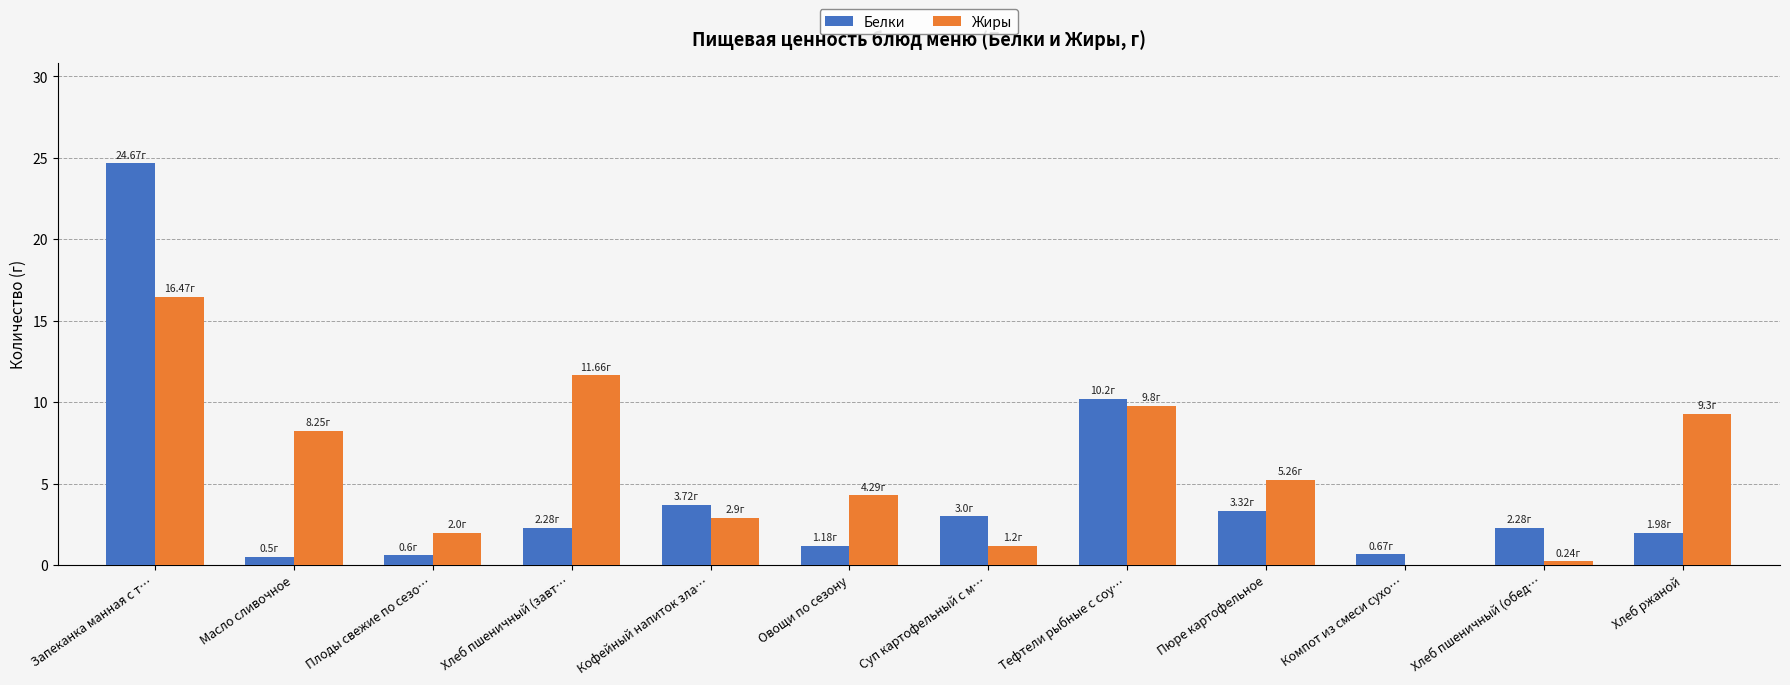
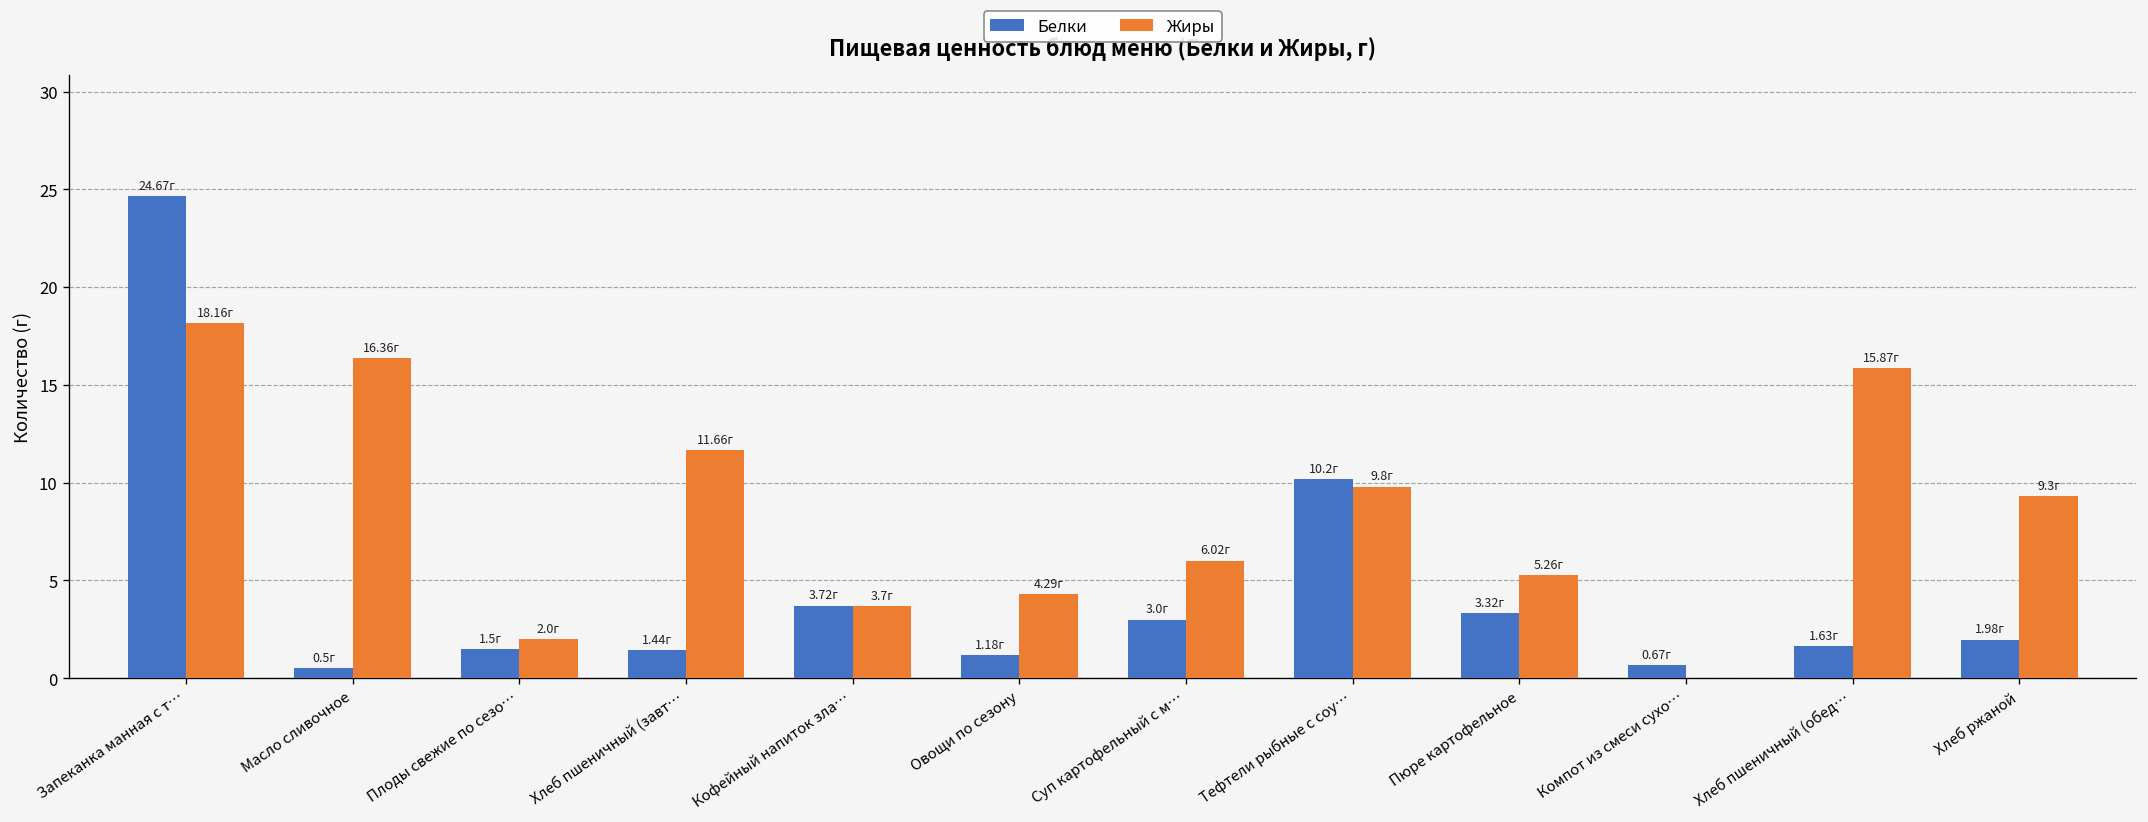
  {
    "Белки": {
      "Запеканка манная с т…": "24.67г",
      "Масло сливочное": "0.5г",
-     "Плоды свежие по сезо…": "0.6г",
-     "Хлеб пшеничный (завт…": "2.28г",
+     "Плоды свежие по сезо…": "1.5г",
+     "Хлеб пшеничный (завт…": "1.44г",
      "Кофейный напиток зла…": "3.72г",
      "Овощи по сезону": "1.18г",
      "Суп картофельный с м…": "3.0г",
      "Тефтели рыбные с соу…": "10.2г",
      "Пюре картофельное": "3.32г",
      "Компот из смеси сухо…": "0.67г",
-     "Хлеб пшеничный (обед…": "2.28г",
+     "Хлеб пшеничный (обед…": "1.63г",
      "Хлеб ржаной": "1.98г"
    },
    "Жиры": {
-     "Запеканка манная с т…": "16.47г",
-     "Масло сливочное": "8.25г",
+     "Запеканка манная с т…": "18.16г",
+     "Масло сливочное": "16.36г",
      "Плоды свежие по сезо…": "2.0г",
      "Хлеб пшеничный (завт…": "11.66г",
-     "Кофейный напиток зла…": "2.9г",
+     "Кофейный напиток зла…": "3.7г",
      "Овощи по сезону": "4.29г",
-     "Суп картофельный с м…": "1.2г",
+     "Суп картофельный с м…": "6.02г",
      "Тефтели рыбные с соу…": "9.8г",
      "Пюре картофельное": "5.26г",
-     "Хлеб пшеничный (обед…": "0.24г",
+     "Хлеб пшеничный (обед…": "15.87г",
      "Хлеб ржаной": "9.3г"
    }
  }
